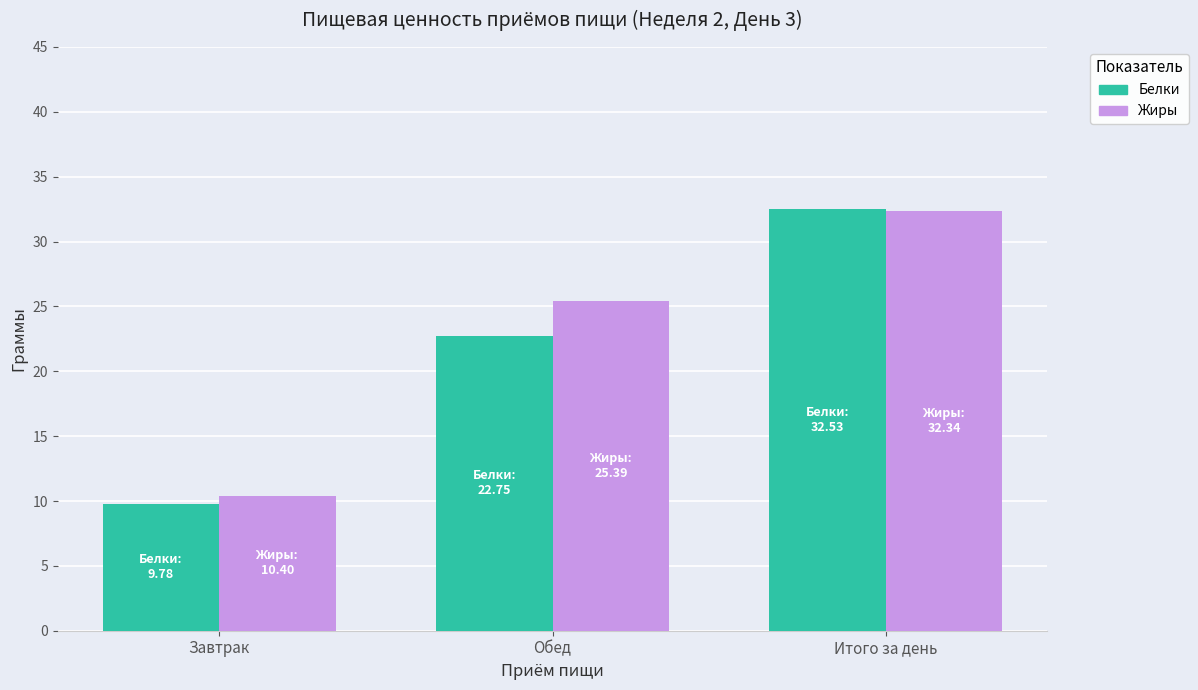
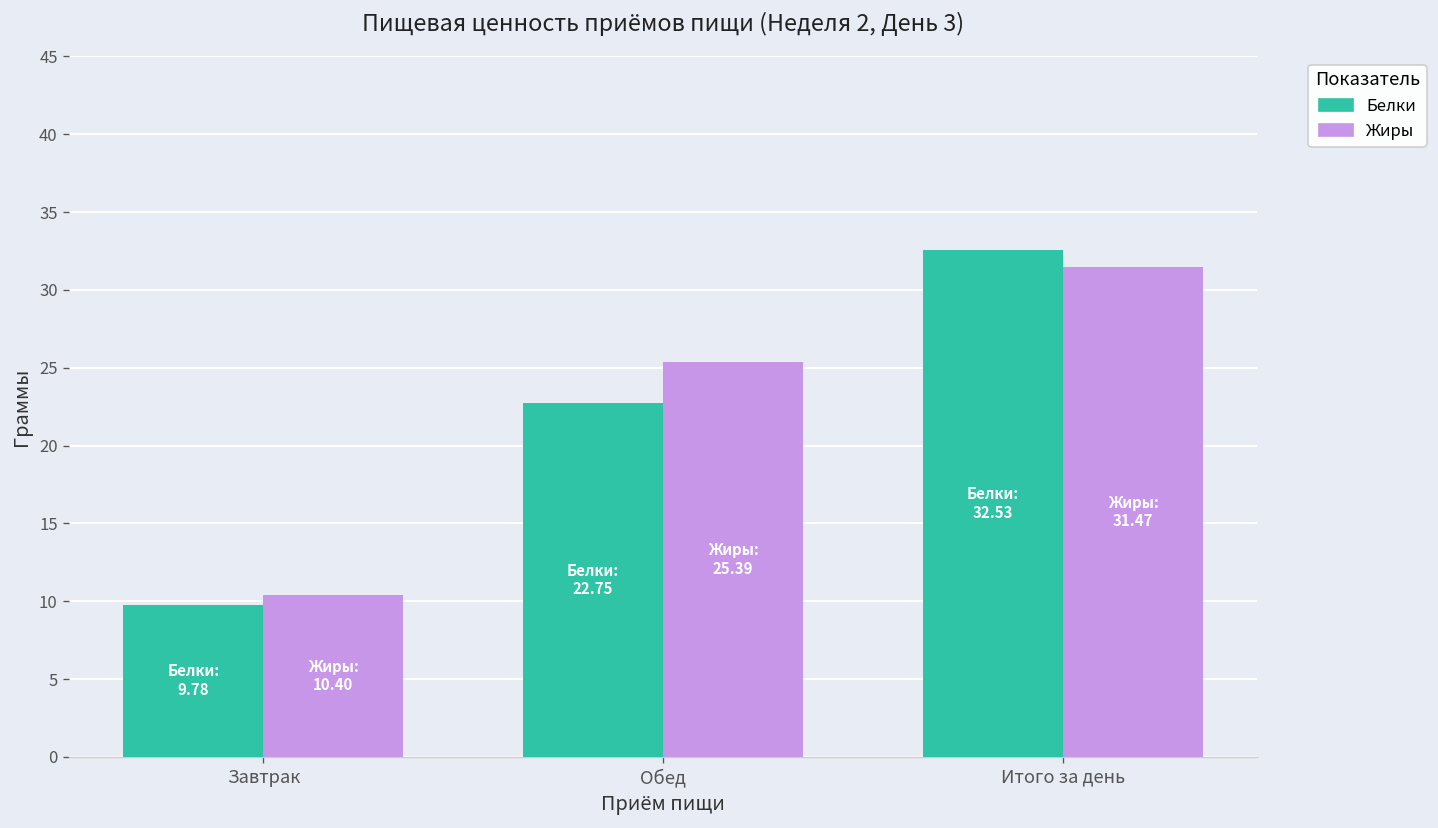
  {
    "Белки": {
      "Завтрак": 9.78,
      "Обед": 22.75,
      "Итого за день": 32.53
    },
    "Жиры": {
      "Завтрак": 10.40,
      "Обед": 25.39,
-     "Итого за день": 32.34
+     "Итого за день": 31.47
    }
  }
